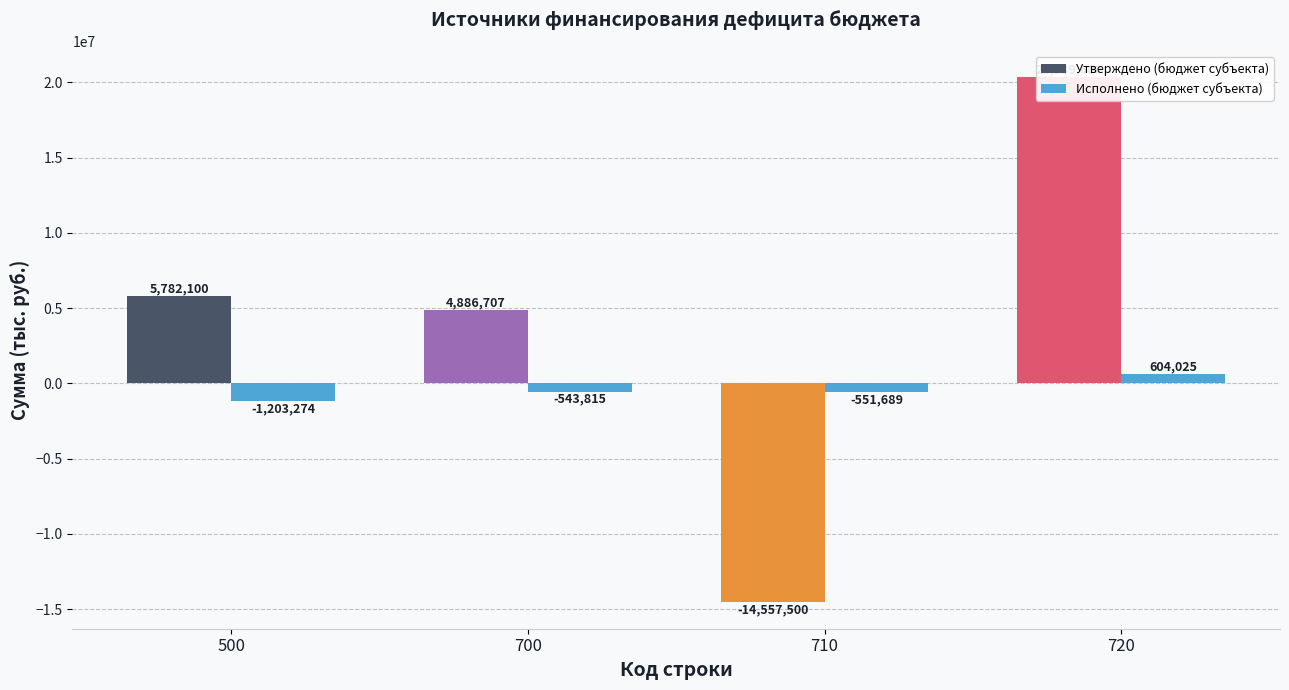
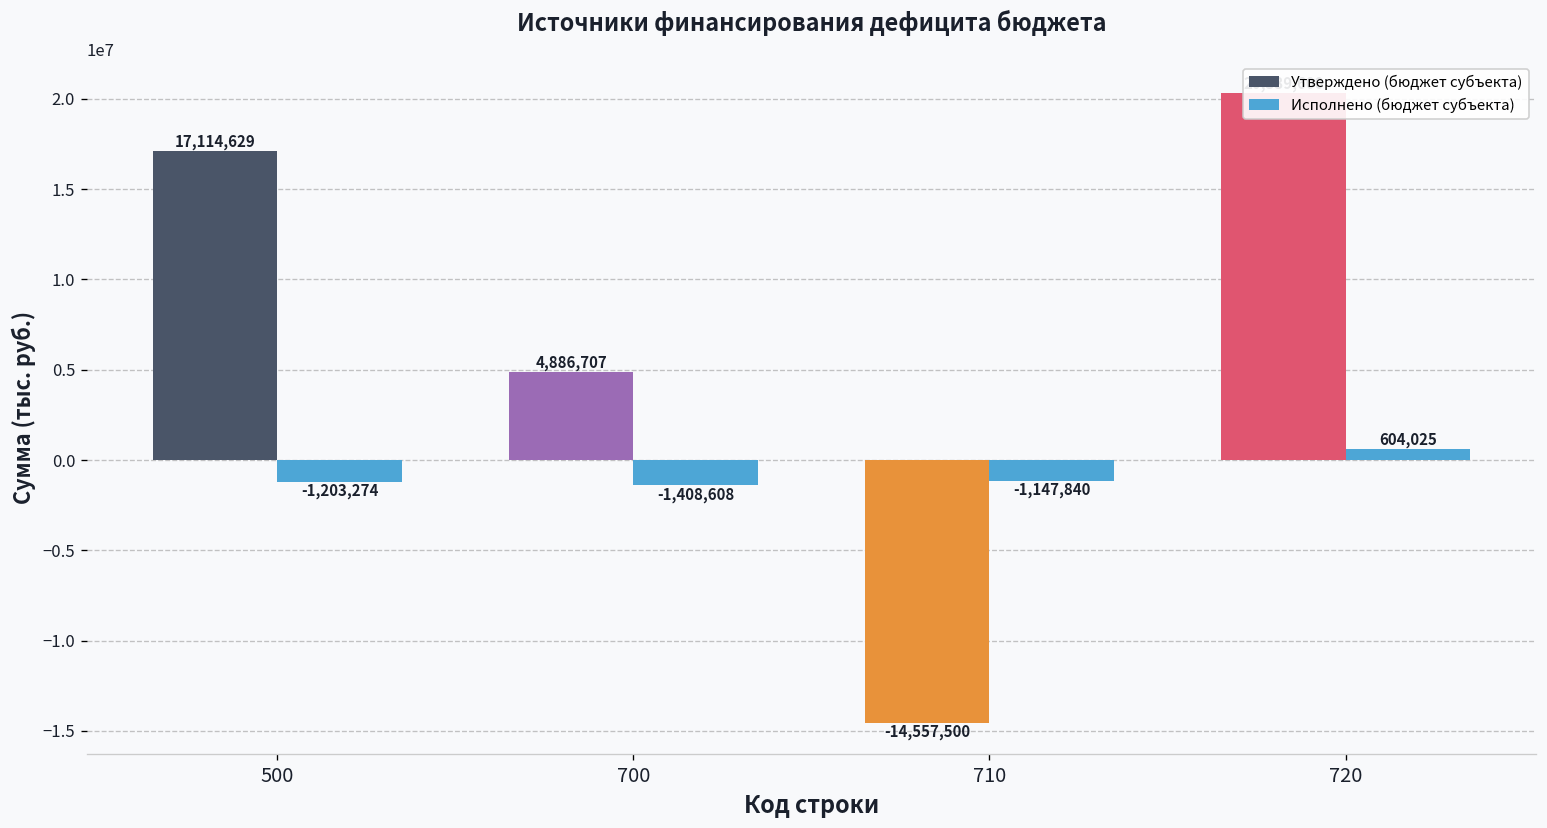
  {
    "Утверждено (бюджет субъекта)": {
-     "500": "5,782,100",
+     "500": "17,114,629",
      "700": "4,886,707",
      "710": "-14,557,500"
    },
    "Исполнено (бюджет субъекта)": {
      "500": "-1,203,274",
-     "700": "-543,815",
-     "710": "-551,689",
+     "700": "-1,408,608",
+     "710": "-1,147,840",
      "720": "604,025"
    }
  }
